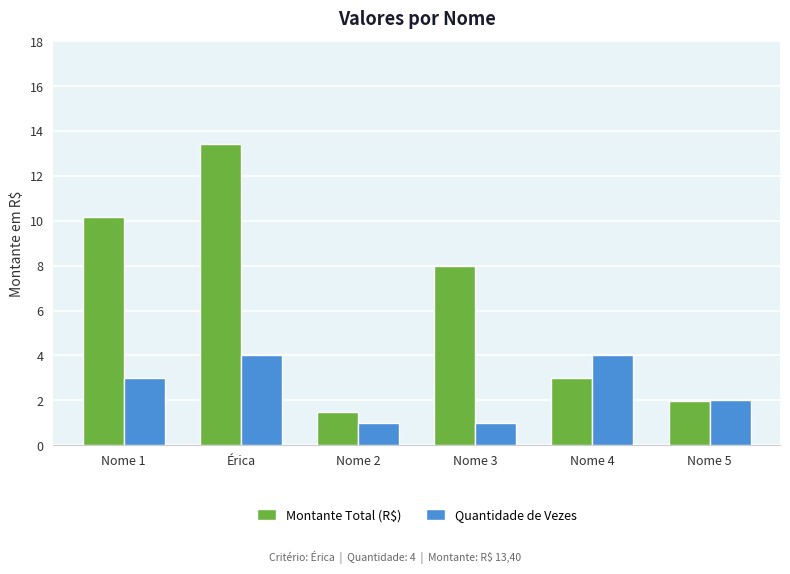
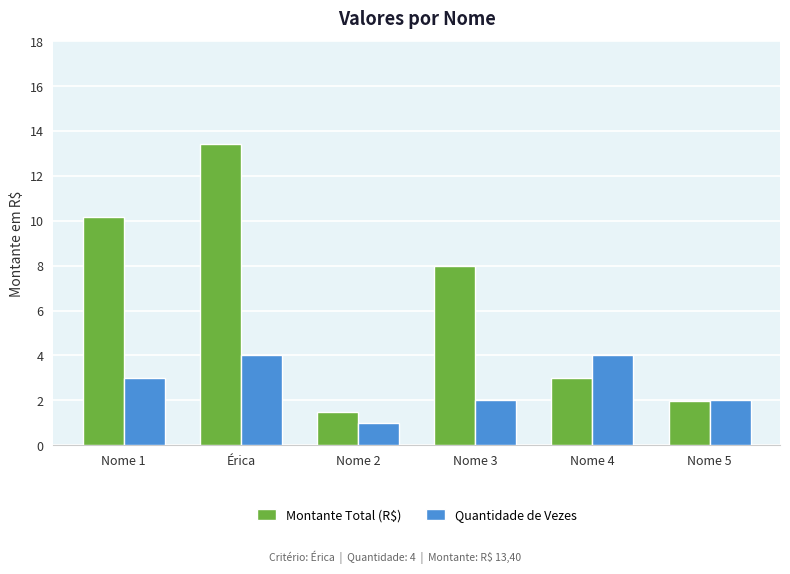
  {
    "Montante Total (R$)": {
      "Nome 1": 10.2,
      "Érica": 13.4,
      "Nome 2": 1.5,
      "Nome 3": 8,
      "Nome 4": 3,
      "Nome 5": 2
    },
    "Quantidade de Vezes": {
      "Nome 1": 3,
      "Érica": 4,
      "Nome 2": 1,
-     "Nome 3": 1,
+     "Nome 3": 2,
      "Nome 4": 4,
      "Nome 5": 2
    }
  }
